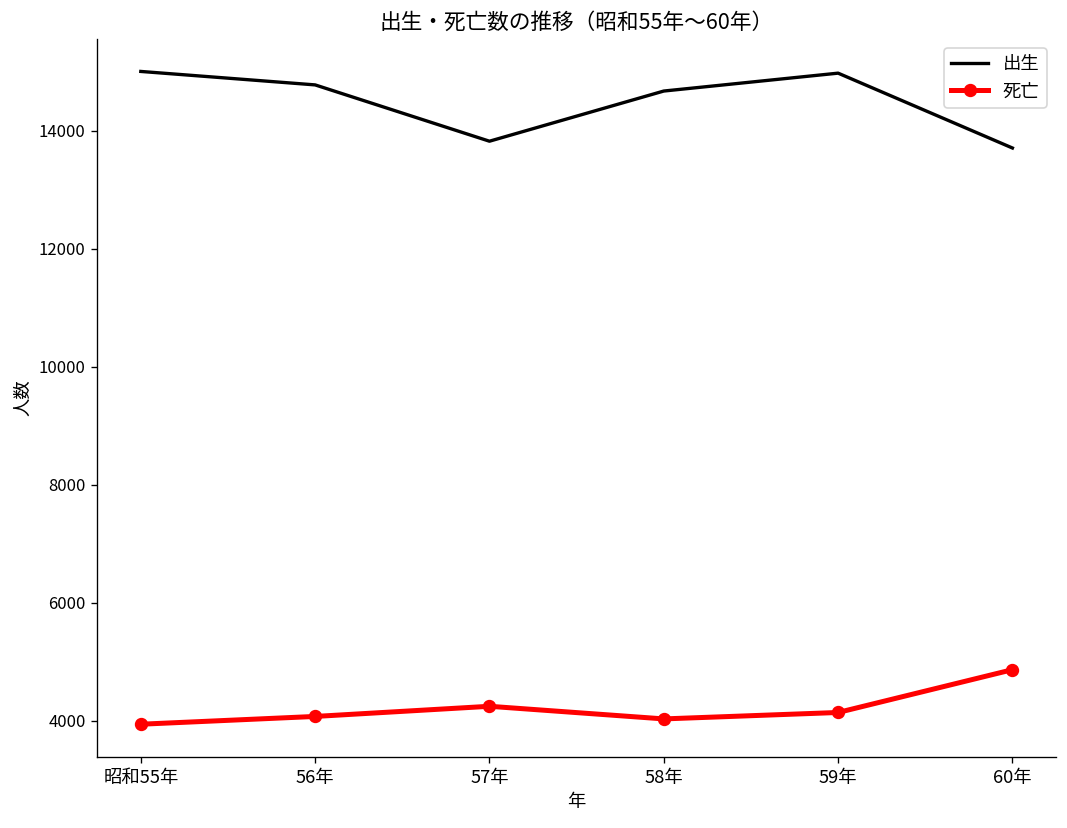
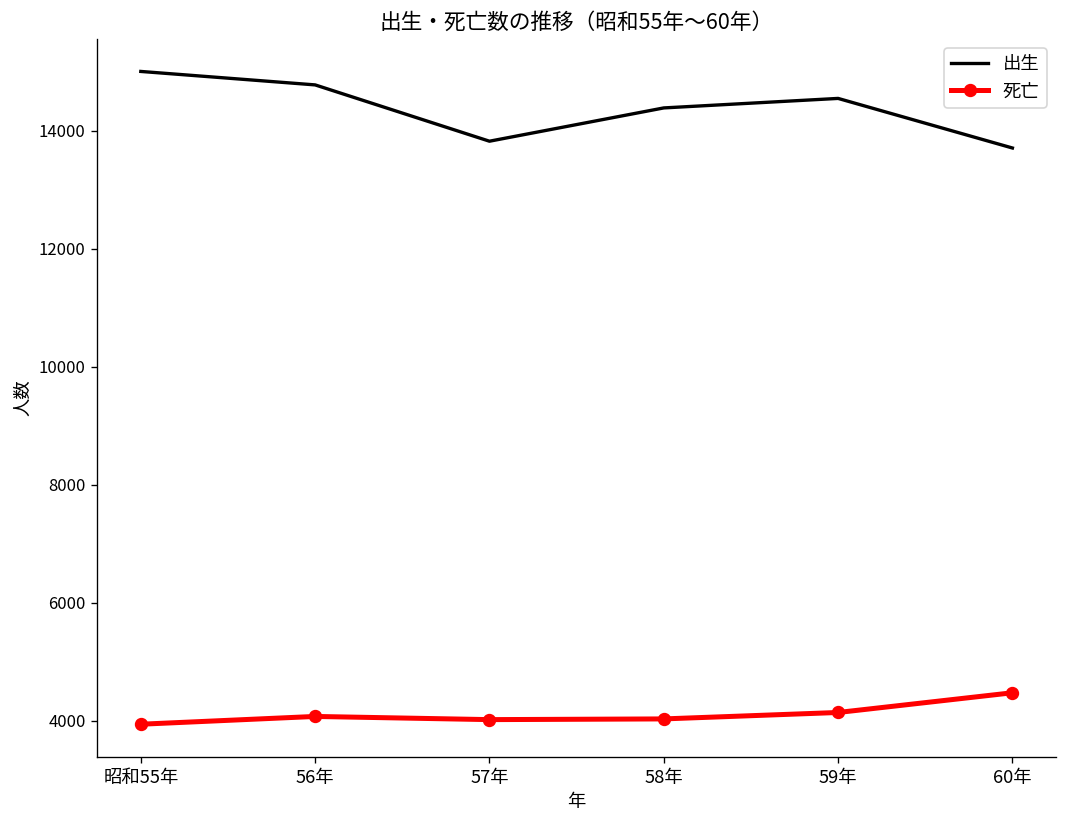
  {
    "出生": {
      "昭和55年": 15000,
      "56年": 14800,
      "57年": 13800,
-     "58年": 14700,
-     "59年": 15000,
+     "58年": 14400,
+     "59年": 14500,
      "60年": 13700
    },
    "死亡": {
      "昭和55年": 3900,
      "56年": 4100,
-     "57年": 4200,
+     "57年": 4000,
      "58年": 4000,
      "59年": 4100,
-     "60年": 4900
+     "60年": 4500
    }
  }
